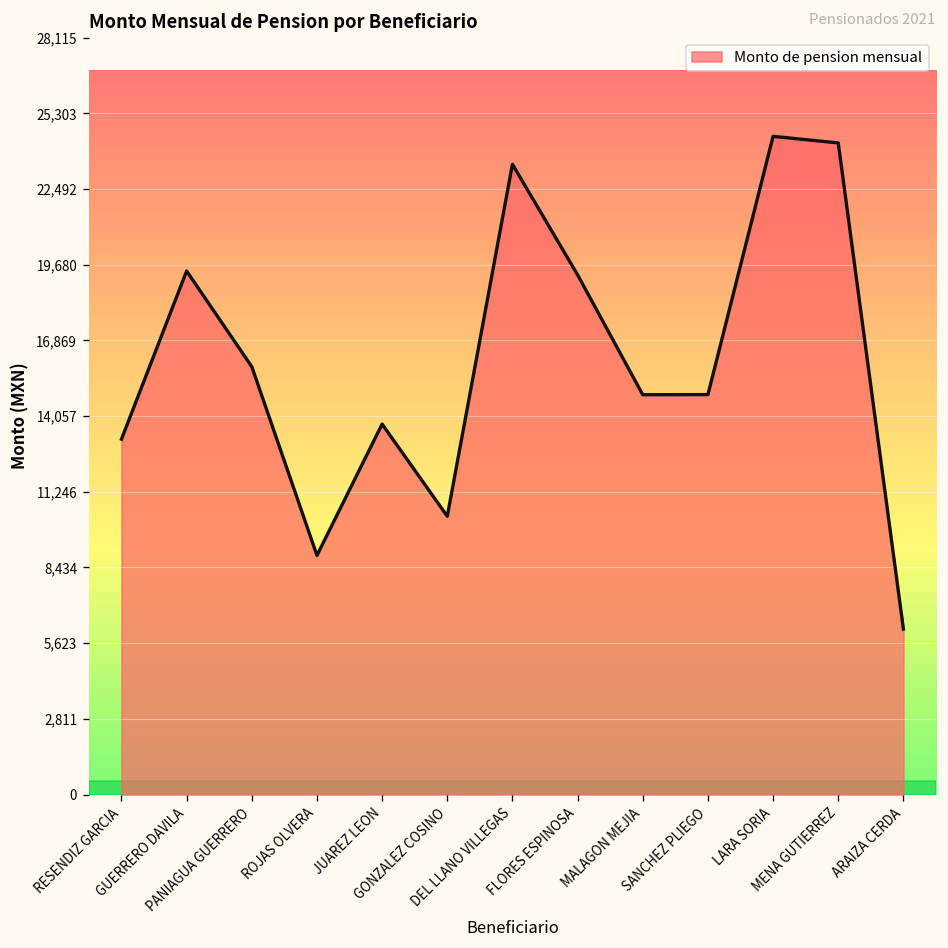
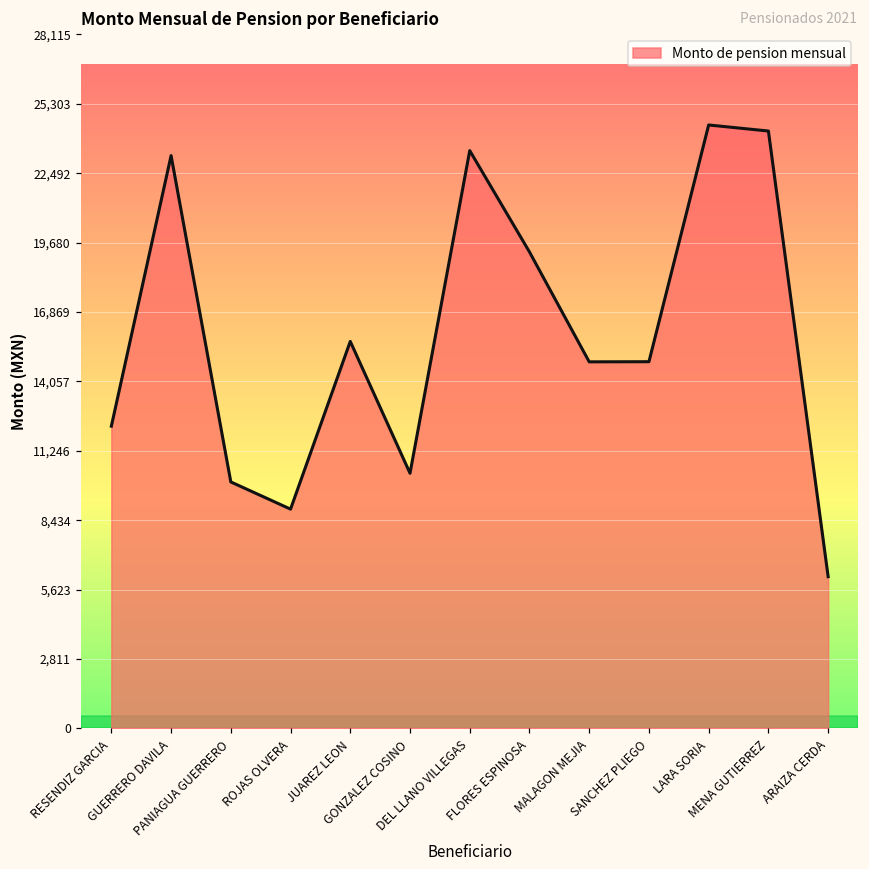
  {
-   "RESENDIZ GARCIA": "13,200",
-   "GUERRERO DAVILA": "19,400",
-   "PANIAGUA GUERRERO": "15,900",
+   "RESENDIZ GARCIA": "12,200",
+   "GUERRERO DAVILA": "23,200",
+   "PANIAGUA GUERRERO": "10,000",
    "ROJAS OLVERA": "8,900",
-   "JUAREZ LEON": "13,800",
+   "JUAREZ LEON": "15,700",
    "GONZALEZ COSINO": "10,300",
    "DEL LLANO VILLEGAS": "23,400",
    "FLORES ESPINOSA": "19,300",
    "MALAGON MEJIA": "14,900",
    "SANCHEZ PLIEGO": "14,900",
    "LARA SORIA": "24,400",
    "MENA GUTIERREZ": "24,200",
    "ARAIZA CERDA": "6,100"
  }
